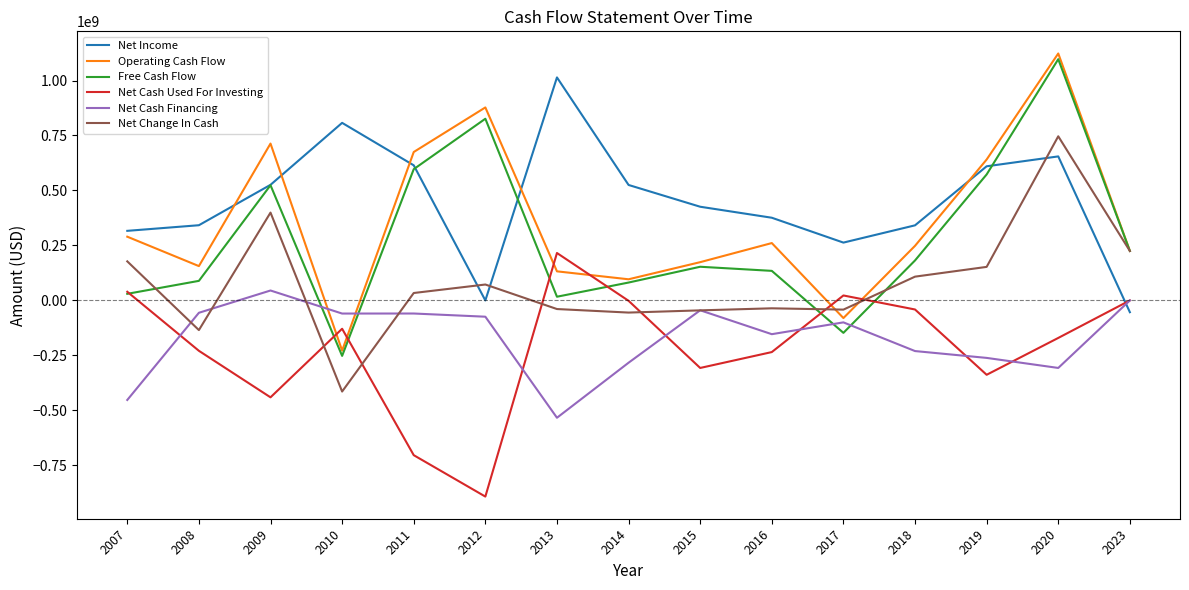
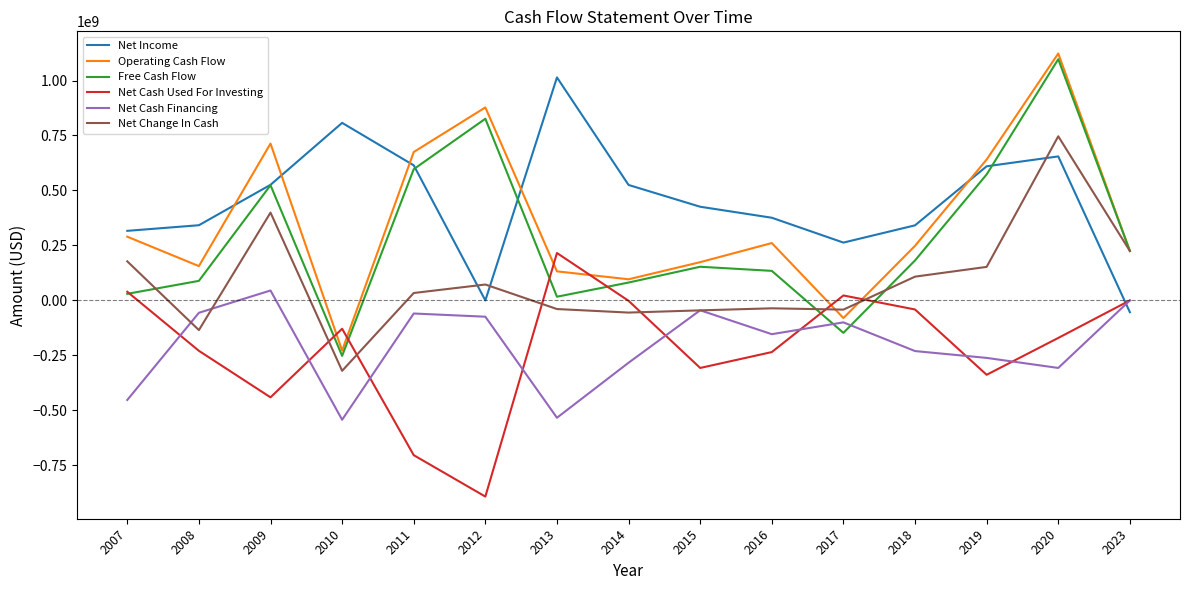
  {
    "Net Income": {
      "2007": 320000000,
      "2008": 340000000,
      "2010": 810000000,
      "2011": 610000000,
      "2012": 0,
      "2013": 1010000000,
      "2014": 530000000,
      "2015": 430000000,
      "2016": 380000000,
      "2017": 260000000,
      "2018": 340000000,
      "2019": 610000000,
      "2020": 650000000,
      "2023": -50000000
    },
    "Operating Cash Flow": {
      "2007": 290000000,
      "2008": 160000000,
      "2009": 710000000,
      "2010": -230000000,
      "2011": 670000000,
      "2012": 880000000,
      "2013": 130000000,
      "2014": 100000000,
      "2015": 170000000,
      "2016": 260000000,
      "2017": -80000000,
      "2018": 250000000,
      "2019": 640000000,
      "2020": 1120000000
    },
    "Free Cash Flow": {
      "2008": 90000000,
      "2010": -250000000,
      "2011": 600000000,
      "2012": 830000000,
      "2013": 20000000,
      "2014": 80000000,
      "2015": 150000000,
      "2016": 130000000,
      "2017": -150000000,
      "2018": 180000000,
      "2019": 570000000,
      "2020": 1100000000
    },
    "Net Cash Used For Investing": {
      "2008": -230000000,
      "2009": -440000000,
      "2010": -130000000,
      "2011": -700000000,
      "2012": -890000000,
      "2013": 220000000,
      "2014": 0,
      "2015": -310000000,
      "2016": -230000000,
      "2017": 20000000,
      "2018": -40000000,
      "2019": -340000000,
      "2020": -170000000
    },
    "Net Cash Financing": {
      "2007": -450000000,
      "2008": -60000000,
      "2009": 50000000,
-     "2010": -60000000,
+     "2010": -540000000,
      "2011": -60000000,
      "2012": -70000000,
      "2013": -530000000,
      "2014": -280000000,
      "2016": -150000000,
      "2017": -100000000,
      "2018": -230000000,
      "2019": -260000000,
      "2020": -310000000
    },
    "Net Change In Cash": {
      "2007": 180000000,
      "2008": -130000000,
      "2009": 400000000,
-     "2010": -410000000,
+     "2010": -320000000,
      "2011": 30000000,
      "2012": 70000000,
      "2013": -40000000,
      "2014": -60000000,
      "2016": -40000000,
      "2017": -40000000,
      "2018": 110000000,
      "2019": 150000000,
      "2020": 750000000
    }
  }
